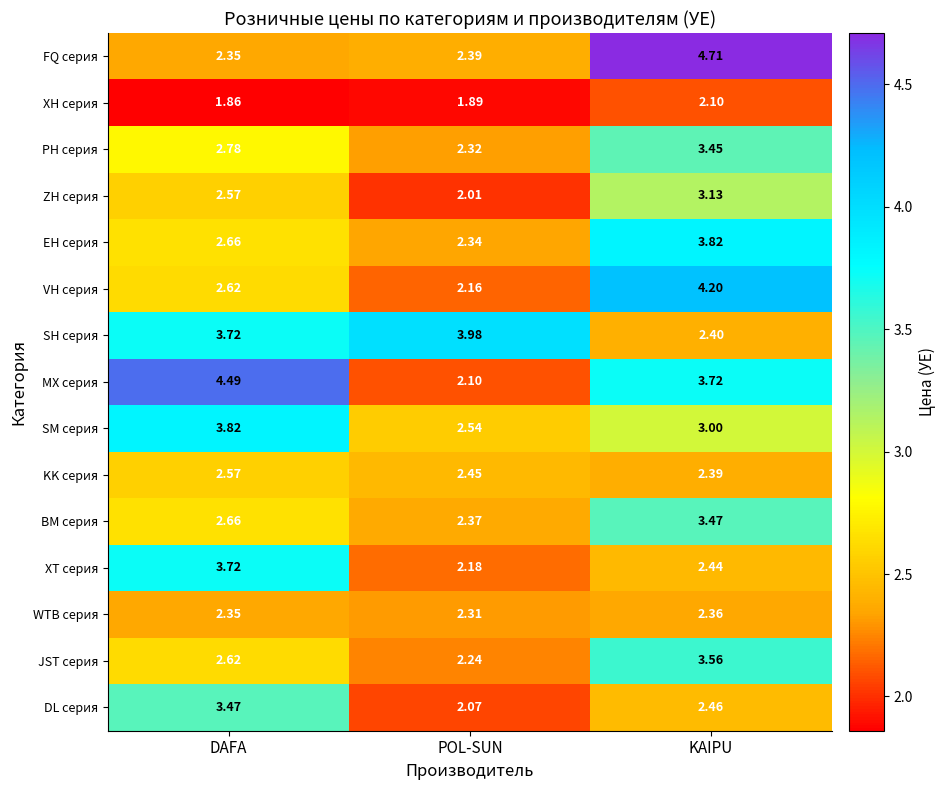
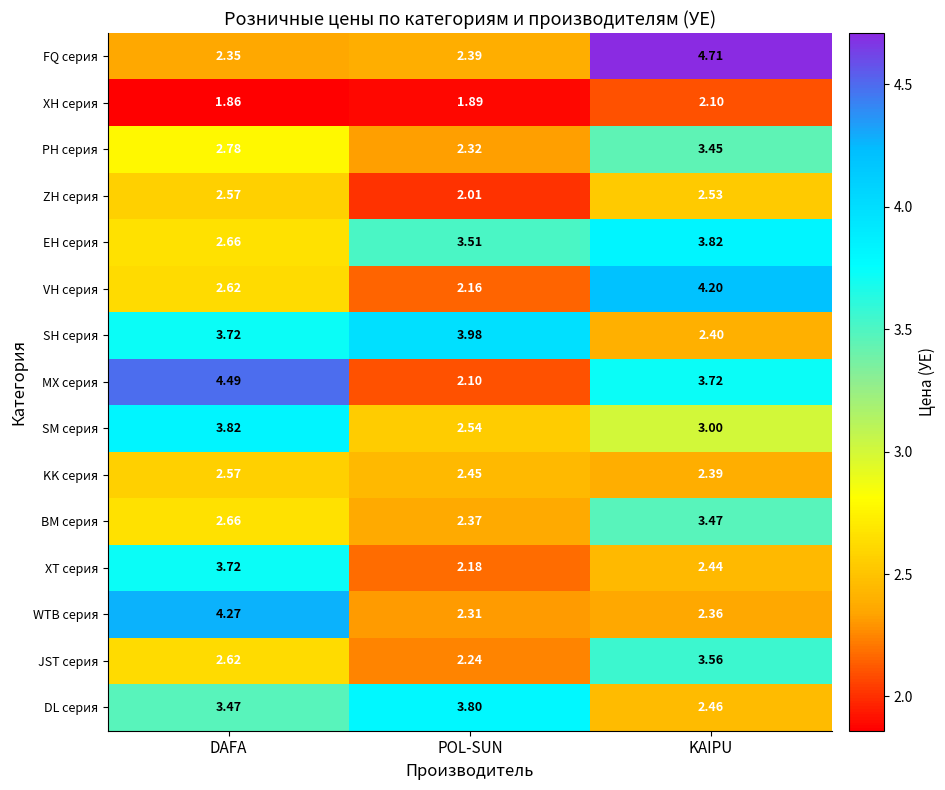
  {
    "FQ серия": {
      "DAFA": 2.35,
      "POL-SUN": 2.39,
      "KAIPU": 4.71
    },
    "XH серия": {
      "DAFA": 1.86,
      "POL-SUN": 1.89,
      "KAIPU": 2.10
    },
    "PH серия": {
      "DAFA": 2.78,
      "POL-SUN": 2.32,
      "KAIPU": 3.45
    },
    "ZH серия": {
      "DAFA": 2.57,
      "POL-SUN": 2.01,
-     "KAIPU": 3.13
+     "KAIPU": 2.53
    },
    "EH серия": {
      "DAFA": 2.66,
-     "POL-SUN": 2.34,
+     "POL-SUN": 3.51,
      "KAIPU": 3.82
    },
    "VH серия": {
      "DAFA": 2.62,
      "POL-SUN": 2.16,
      "KAIPU": 4.20
    },
    "SH серия": {
      "DAFA": 3.72,
      "POL-SUN": 3.98,
      "KAIPU": 2.40
    },
    "MX серия": {
      "DAFA": 4.49,
      "POL-SUN": 2.10,
      "KAIPU": 3.72
    },
    "SM серия": {
      "DAFA": 3.82,
      "POL-SUN": 2.54,
      "KAIPU": 3.00
    },
    "KK серия": {
      "DAFA": 2.57,
      "POL-SUN": 2.45,
      "KAIPU": 2.39
    },
    "BM серия": {
      "DAFA": 2.66,
      "POL-SUN": 2.37,
      "KAIPU": 3.47
    },
    "XT серия": {
      "DAFA": 3.72,
      "POL-SUN": 2.18,
      "KAIPU": 2.44
    },
    "WTB серия": {
-     "DAFA": 2.35,
+     "DAFA": 4.27,
      "POL-SUN": 2.31,
      "KAIPU": 2.36
    },
    "JST серия": {
      "DAFA": 2.62,
      "POL-SUN": 2.24,
      "KAIPU": 3.56
    },
    "DL серия": {
      "DAFA": 3.47,
-     "POL-SUN": 2.07,
+     "POL-SUN": 3.80,
      "KAIPU": 2.46
    }
  }
